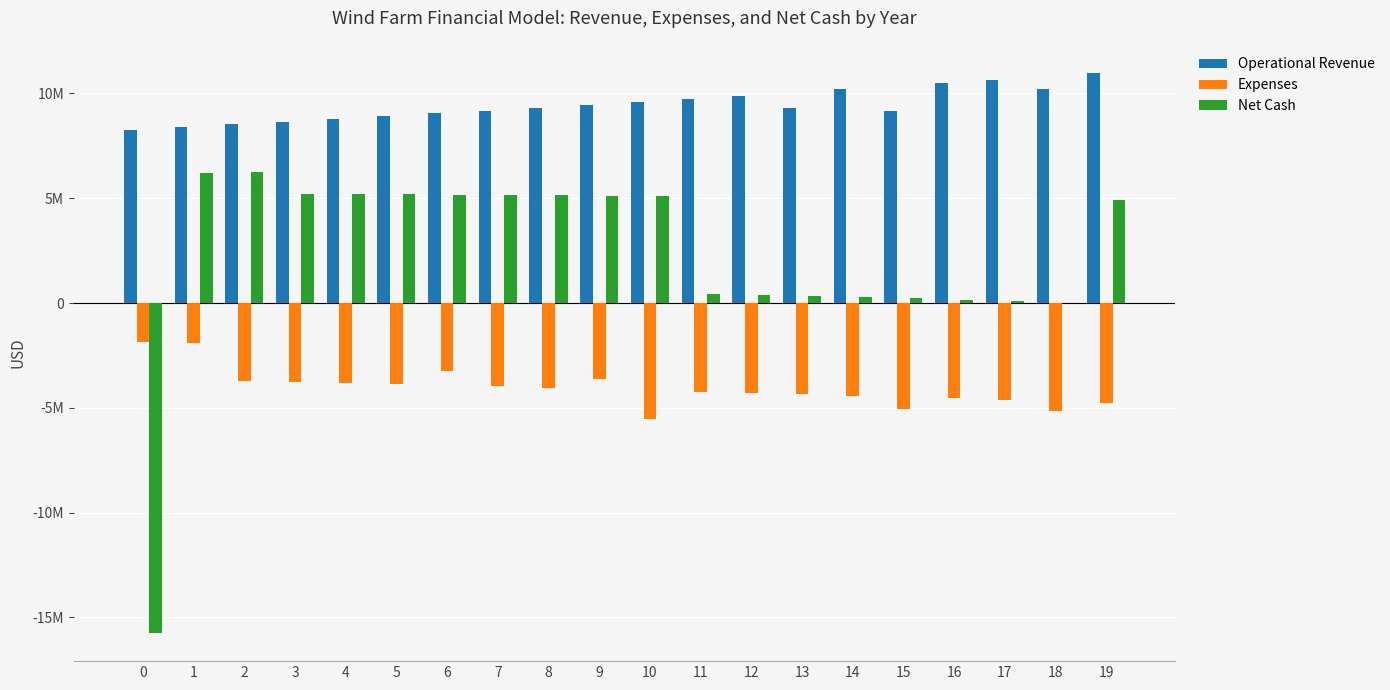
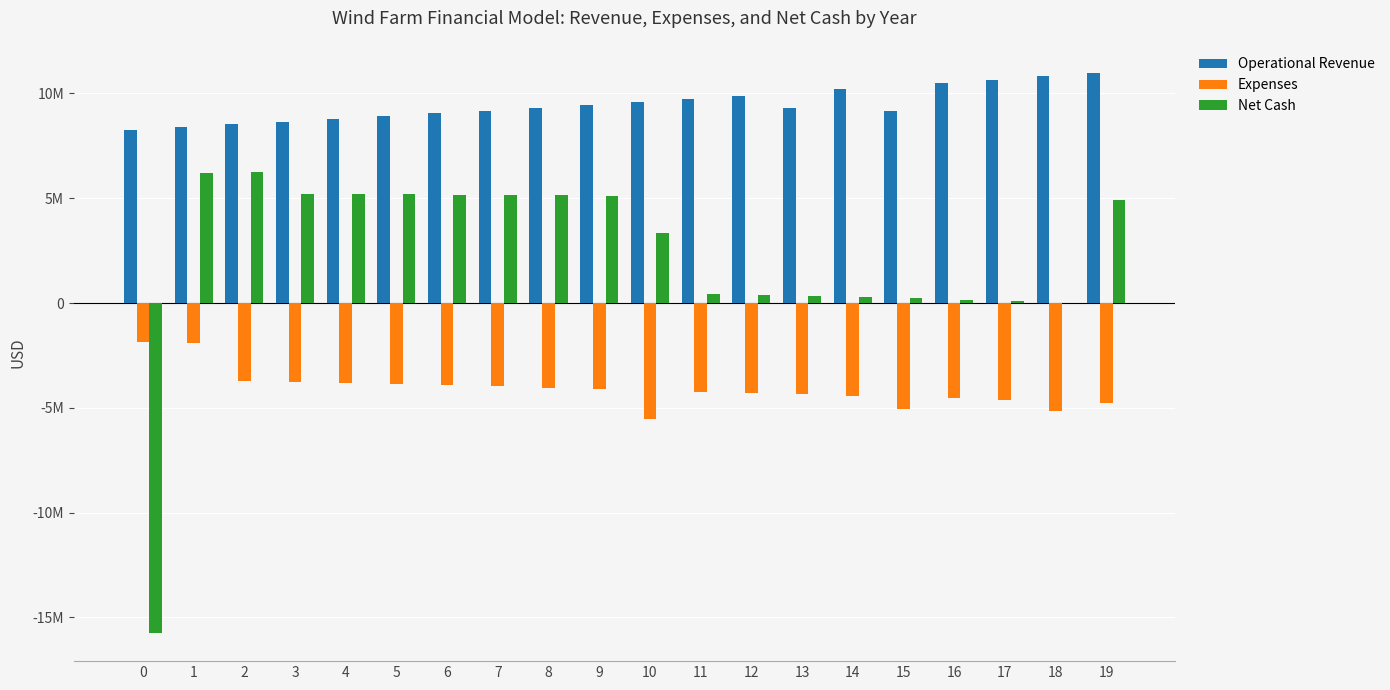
  {
    "Operational Revenue": {
      "0": 8300000,
      "1": 8400000,
      "2": 8500000,
      "3": 8700000,
      "4": 8800000,
      "5": 8900000,
      "6": 9100000,
      "7": 9200000,
      "8": 9300000,
      "9": 9500000,
      "10": 9600000,
      "11": 9800000,
      "12": 9900000,
      "13": 9300000,
      "14": 10200000,
      "15": 9100000,
      "16": 10500000,
      "17": 10700000,
-     "18": 10200000,
+     "18": 10800000,
      "19": 11000000
    },
    "Expenses": {
      "0": -1900000,
      "1": -1900000,
      "2": -3700000,
      "3": -3800000,
      "4": -3800000,
      "5": -3900000,
-     "6": -3200000,
+     "6": -3900000,
      "7": -4000000,
      "8": -4000000,
-     "9": -3600000,
+     "9": -4100000,
      "10": -5500000,
      "11": -4200000,
      "12": -4300000,
      "13": -4400000,
      "14": -4400000,
      "15": -5000000,
      "16": -4600000,
      "17": -4600000,
      "18": -5200000,
      "19": -4800000
    },
    "Net Cash": {
      "0": -15800000,
      "1": 6200000,
      "2": 6200000,
      "3": 5200000,
      "4": 5200000,
      "5": 5200000,
      "6": 5200000,
      "7": 5200000,
      "8": 5100000,
      "9": 5100000,
-     "10": 5100000,
+     "10": 3300000,
      "11": 400000,
      "12": 400000,
      "13": 300000,
      "14": 300000,
      "15": 200000,
      "16": 200000,
      "19": 4900000
    }
  }
